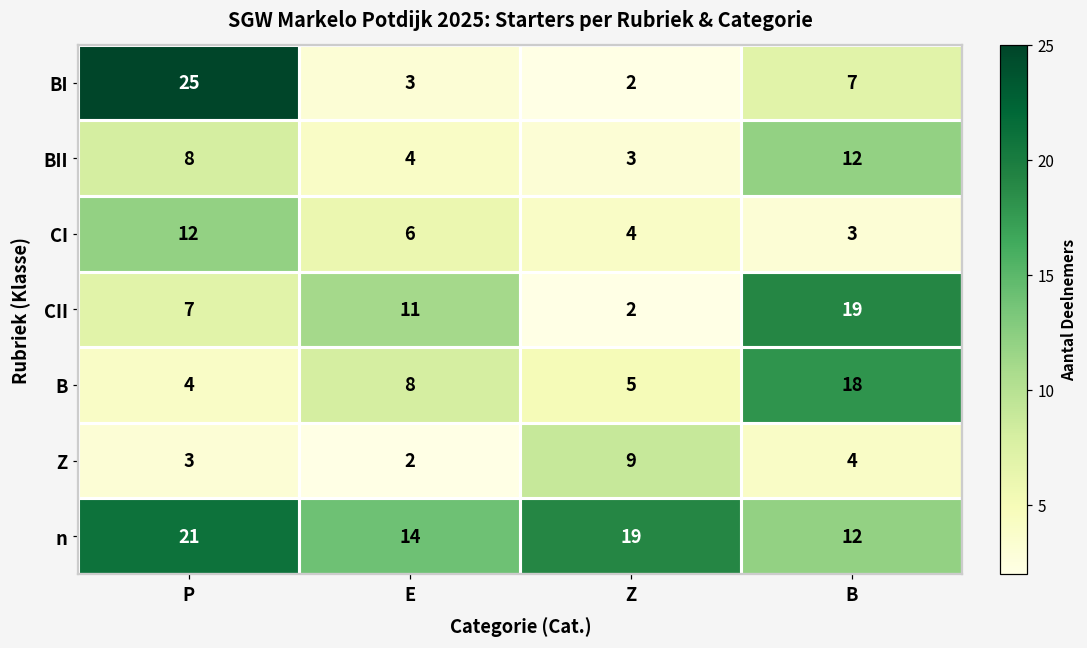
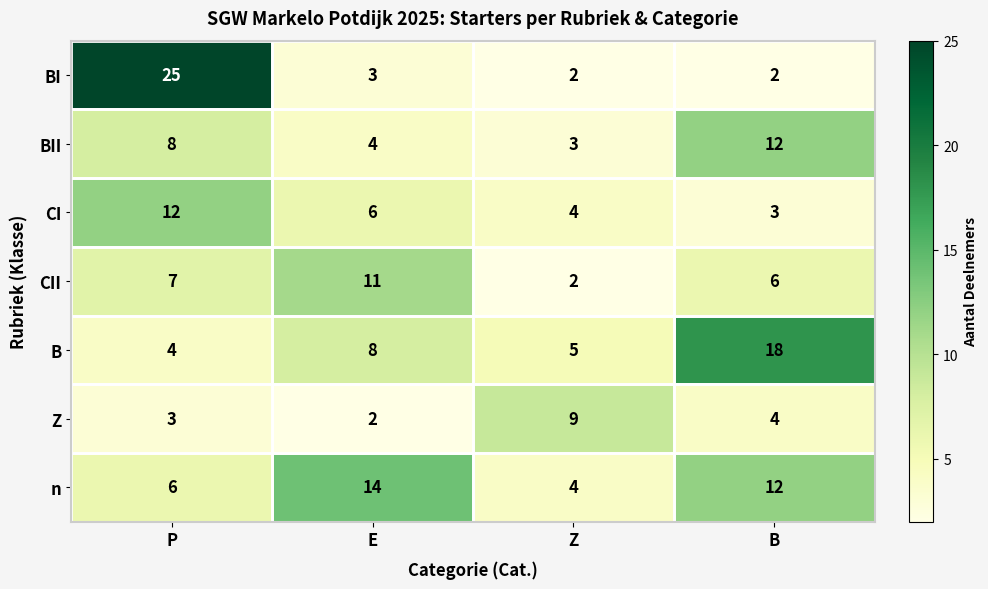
  {
    "BI": {
      "P": 25,
      "E": 3,
      "Z": 2,
-     "B": 7
+     "B": 2
    },
    "BII": {
      "P": 8,
      "E": 4,
      "Z": 3,
      "B": 12
    },
    "CI": {
      "P": 12,
      "E": 6,
      "Z": 4,
      "B": 3
    },
    "CII": {
      "P": 7,
      "E": 11,
      "Z": 2,
-     "B": 19
+     "B": 6
    },
    "B": {
      "P": 4,
      "E": 8,
      "Z": 5,
      "B": 18
    },
    "Z": {
      "P": 3,
      "E": 2,
      "Z": 9,
      "B": 4
    },
    "n": {
-     "P": 21,
+     "P": 6,
      "E": 14,
-     "Z": 19,
+     "Z": 4,
      "B": 12
    }
  }
